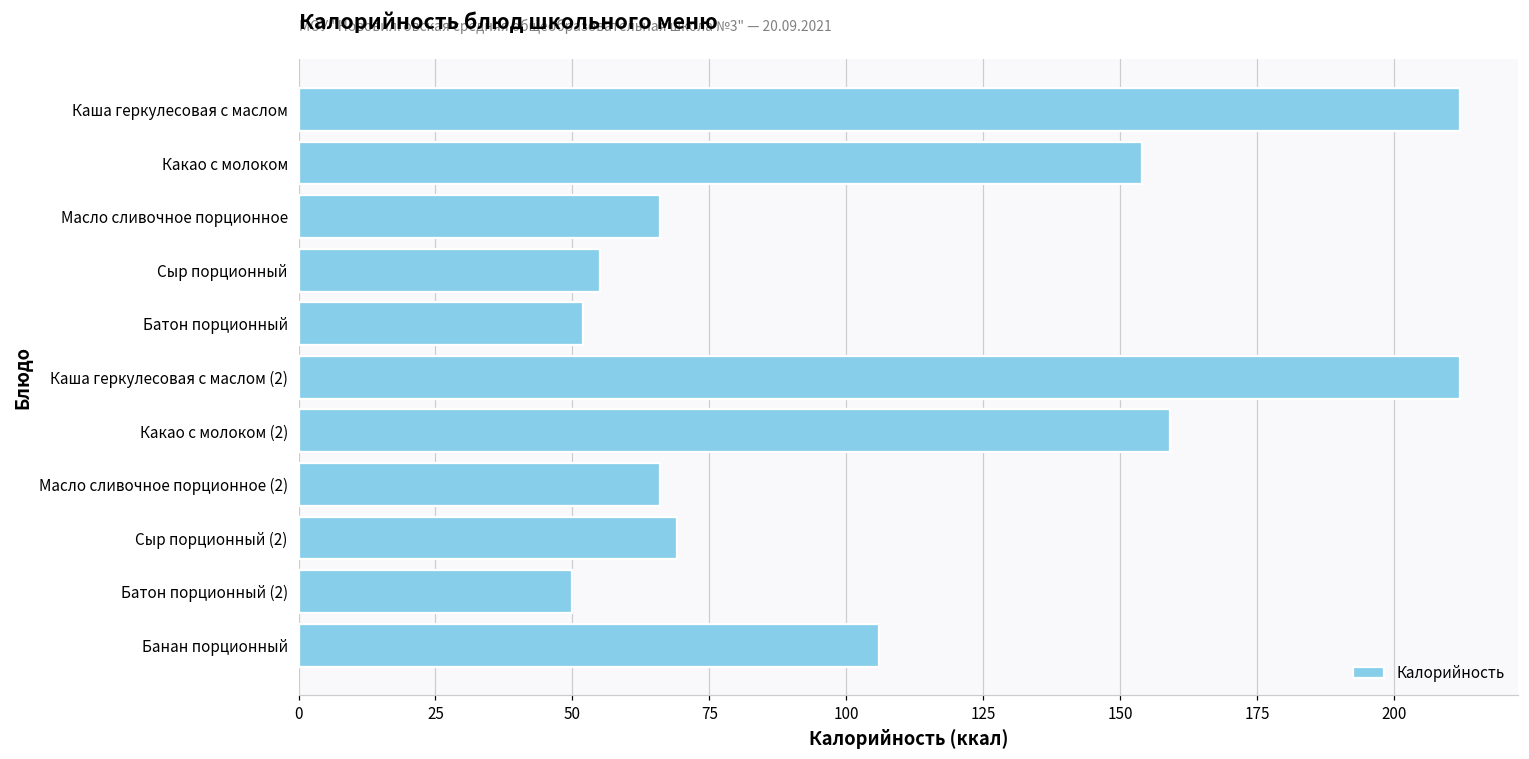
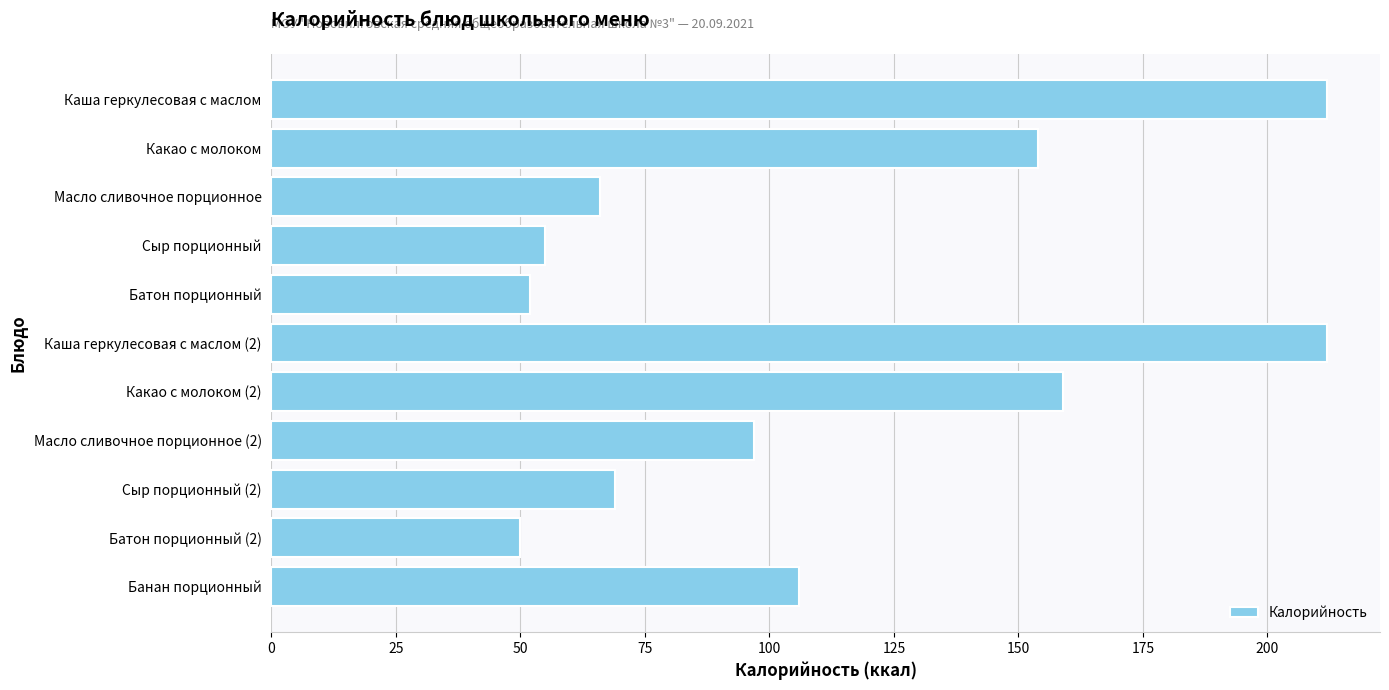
  {
    "Каша геркулесовая с маслом": 212,
    "Какао с молоком": 154,
    "Масло сливочное порционное": 66,
    "Сыр порционный": 55,
    "Батон порционный": 52,
    "Каша геркулесовая с маслом (2)": 212,
    "Какао с молоком (2)": 159,
-   "Масло сливочное порционное (2)": 66,
+   "Масло сливочное порционное (2)": 97,
    "Сыр порционный (2)": 69,
    "Батон порционный (2)": 50,
    "Банан порционный": 106
  }
